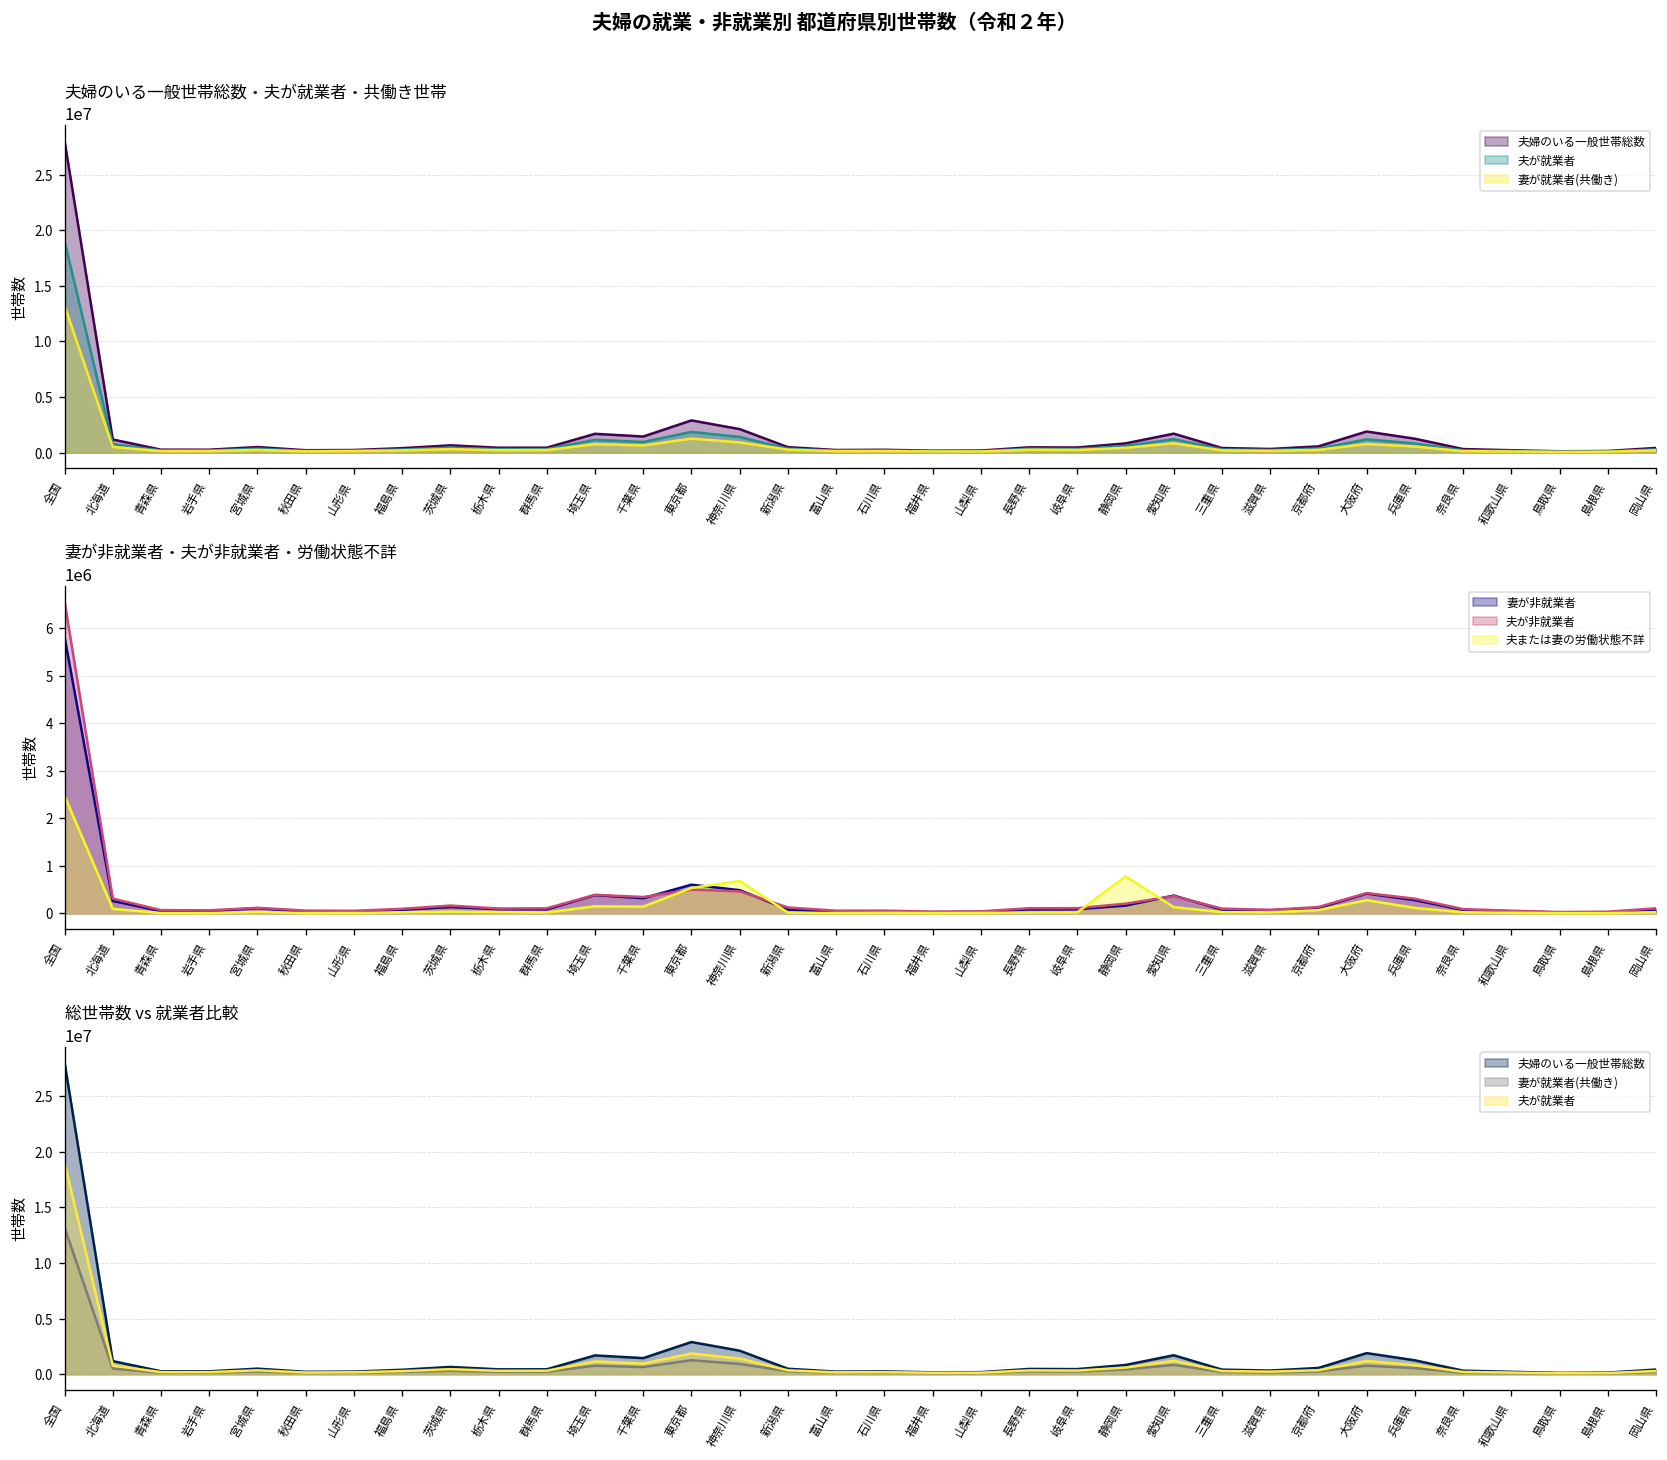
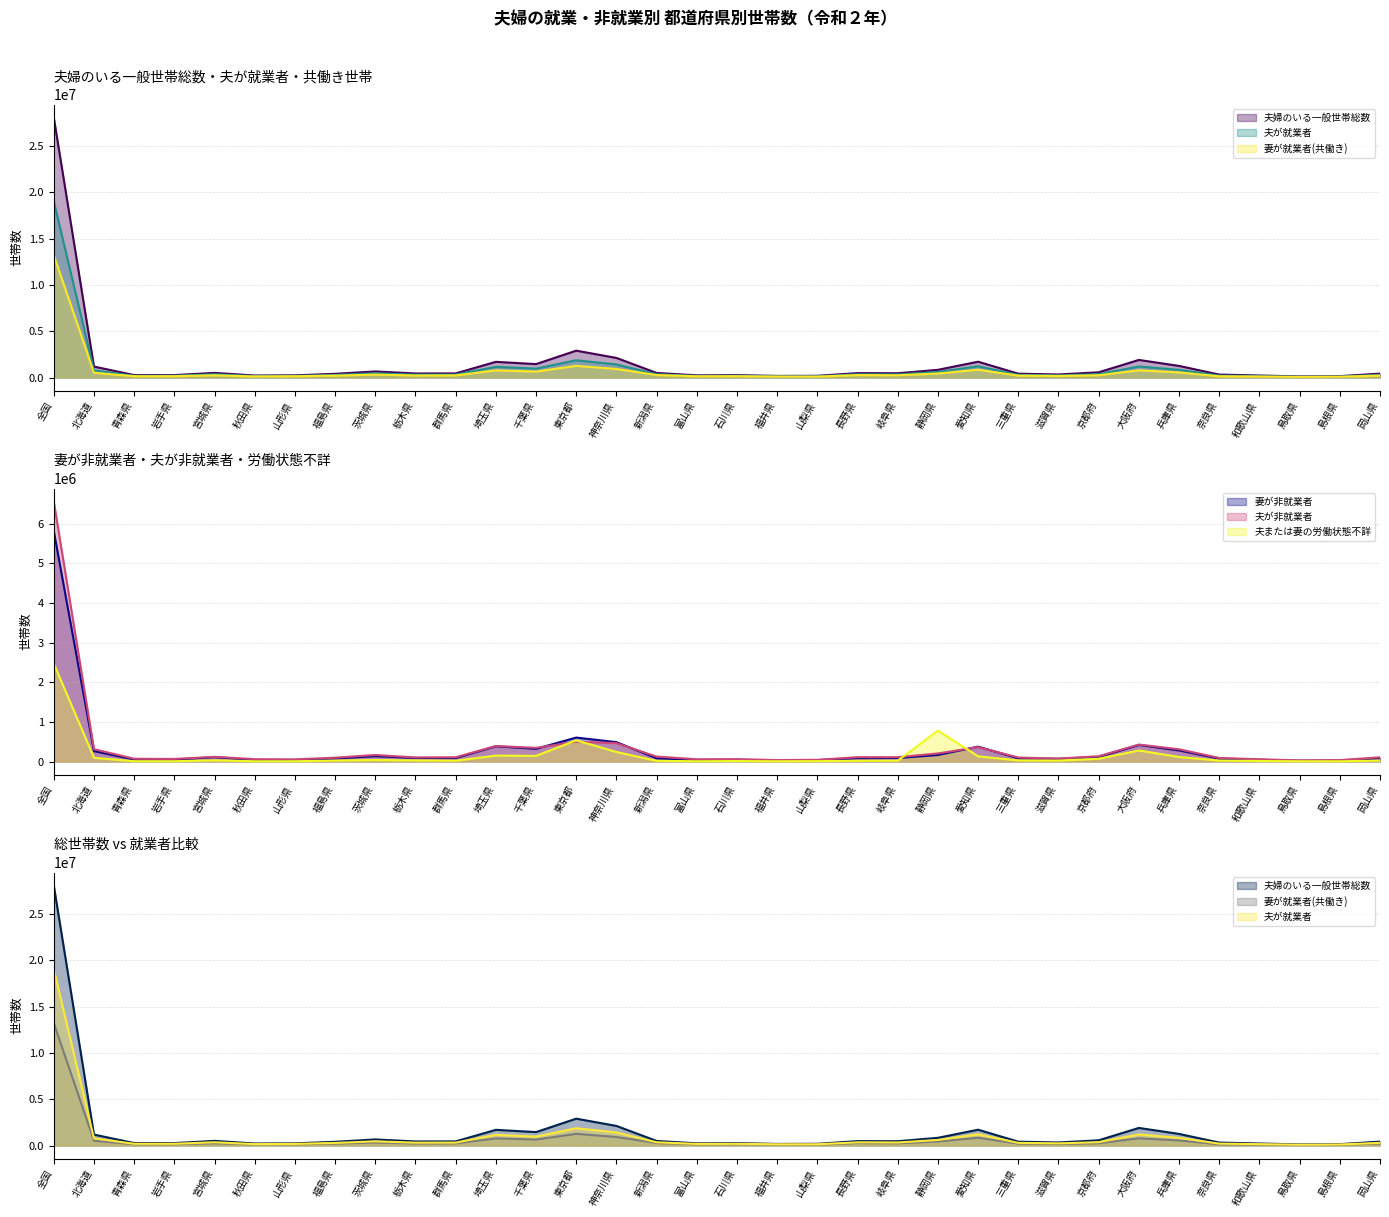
  {
    "夫婦のいる一般世帯総数・夫が就業者・共働き世帯": {
      "夫婦のいる一般世帯総数": {
        "全国": 28000000,
        "北海道": 1000000,
        "埼玉県": 2000000,
        "千葉県": 1000000,
        "東京都": 3000000,
        "神奈川県": 2000000,
        "愛知県": 2000000,
        "大阪府": 2000000,
        "兵庫県": 1000000
      }
    },
    "妻が非就業者・夫が非就業者・労働状態不詳": {
      "妻が非就業者": {
        "全国": 5800000,
        "東京都": 600000
      },
      "夫が非就業者": {
        "全国": 6600000
      },
      "夫または妻の労働状態不詳": {
        "全国": 2500000,
        "北海道": 100000,
        "宮城県": 0,
        "茨城県": 0,
        "群馬県": 0,
        "埼玉県": 100000,
        "千葉県": 100000,
-       "神奈川県": 700000,
+       "神奈川県": 200000,
        "新潟県": 0,
        "長野県": 0,
        "岐阜県": 0,
        "静岡県": 800000,
        "愛知県": 100000,
        "大阪府": 300000,
        "兵庫県": 100000
      }
    },
    "総世帯数 vs 就業者比較": {
      "夫婦のいる一般世帯総数": {
        "全国": 28000000,
        "北海道": 1000000,
        "埼玉県": 2000000,
        "千葉県": 1000000,
        "東京都": 3000000,
        "神奈川県": 2000000,
        "愛知県": 2000000,
        "大阪府": 2000000,
        "兵庫県": 1000000
      },
      "妻が就業者(共働き)": {
        "全国": 13000000,
        "埼玉県": 1000000,
        "千葉県": 1000000,
        "東京都": 1000000,
        "神奈川県": 1000000,
        "愛知県": 1000000,
        "大阪府": 1000000,
        "兵庫県": 1000000
      },
      "夫が就業者": {
        "全国": 19000000,
        "埼玉県": 1000000,
        "千葉県": 1000000,
        "東京都": 2000000,
        "神奈川県": 1000000,
        "愛知県": 1000000,
        "大阪府": 1000000,
        "兵庫県": 1000000
      }
    }
  }
